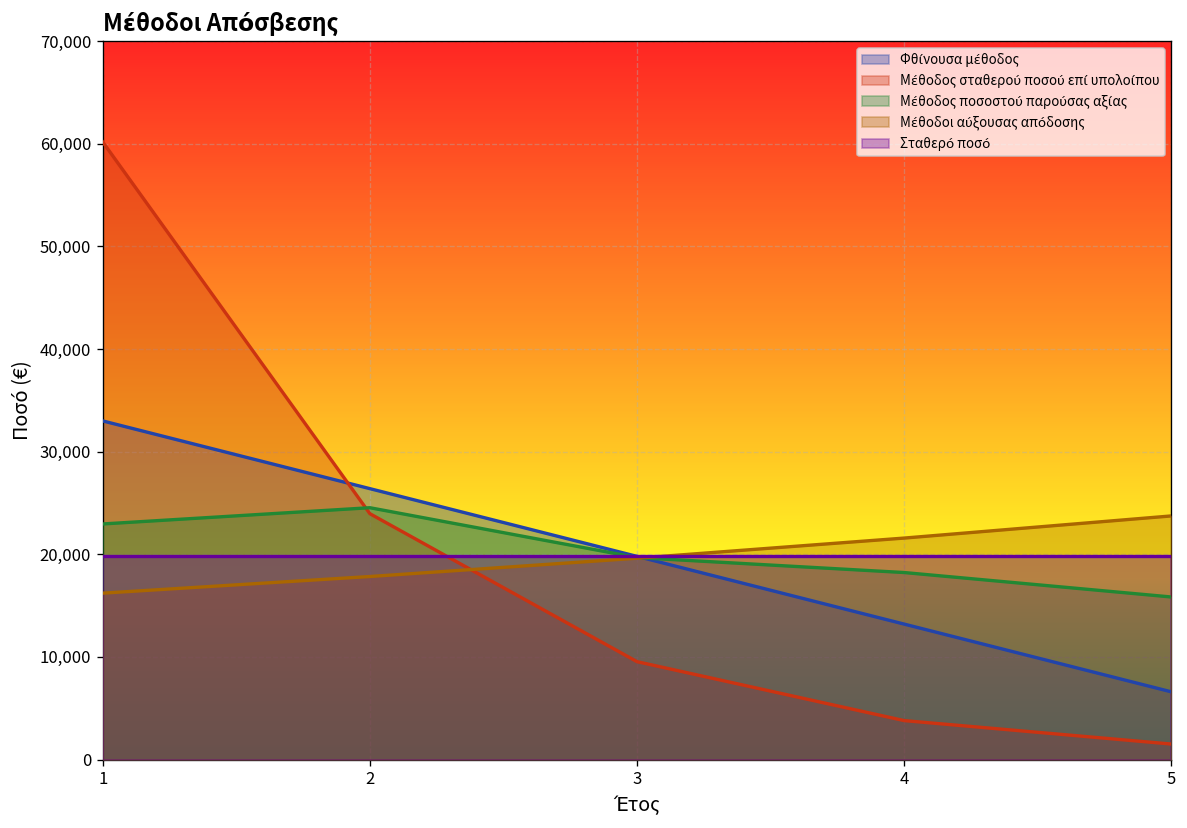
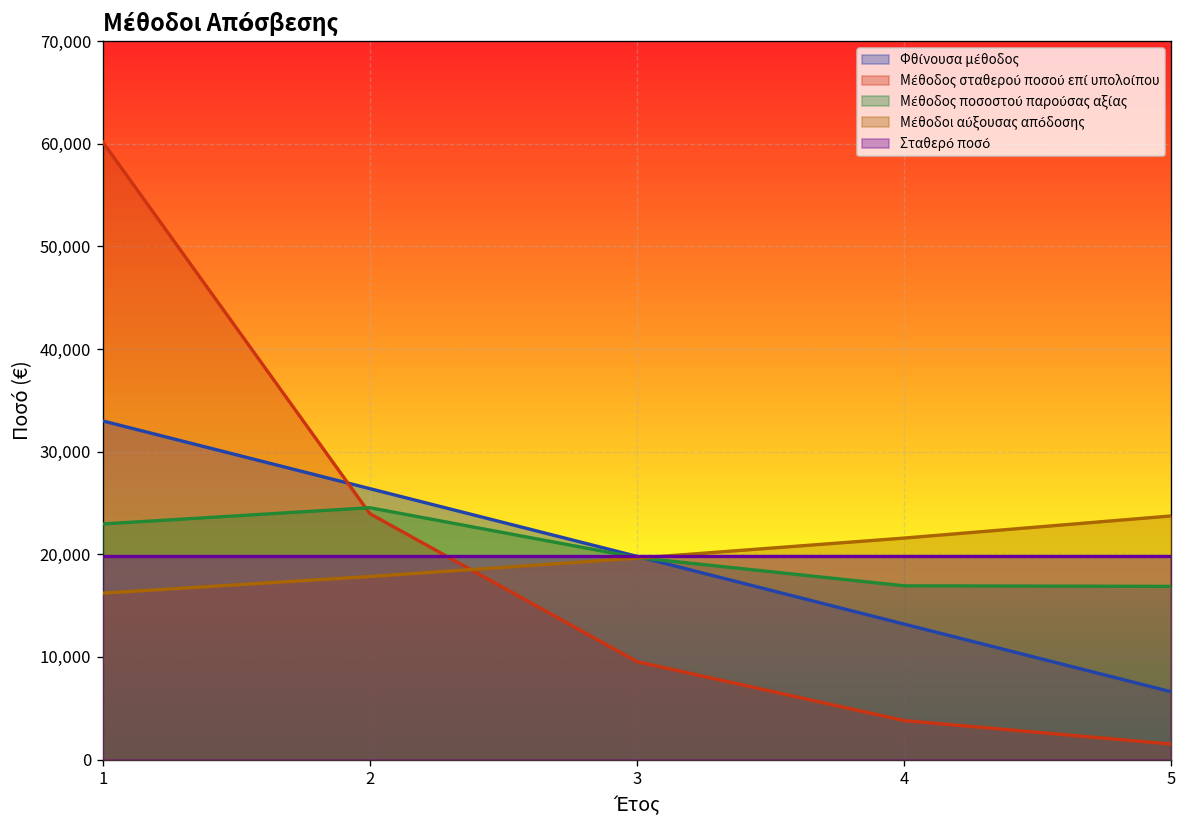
  {
    "Μέθοδος ποσοστού παρούσας αξίας": {
      "1": "23,000",
      "2": "25,000",
-     "4": "18,000",
-     "5": "16,000"
+     "4": "17,000",
+     "5": "17,000"
    }
  }
